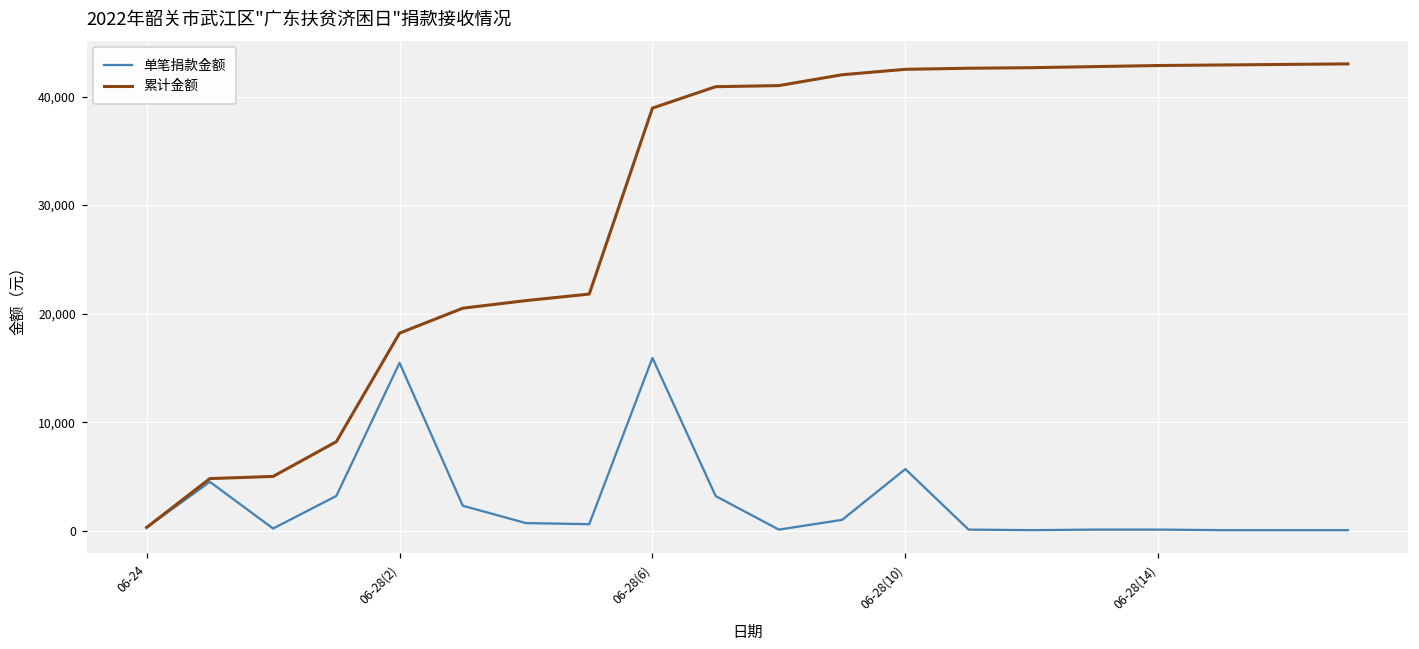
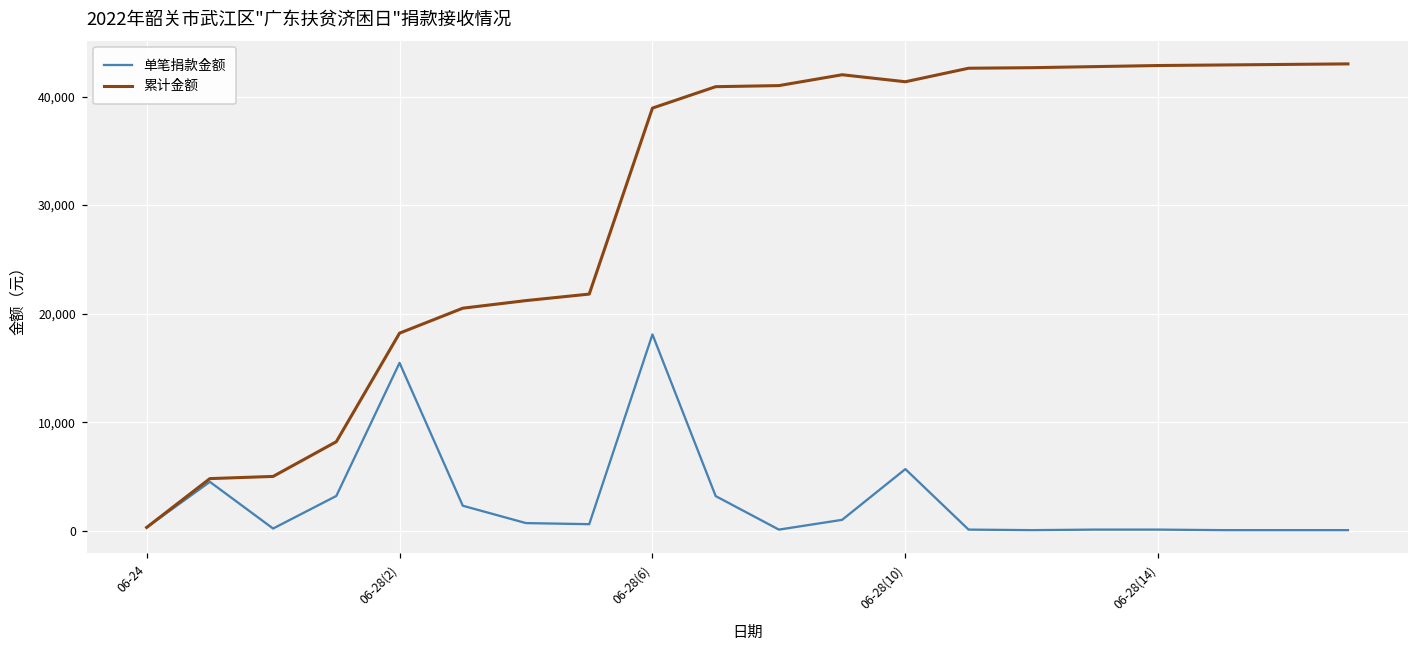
  {
    "单笔捐款金额": {
      "06-28(2)": "15,000",
-     "06-28(6)": "16,000",
+     "06-28(6)": "18,000",
      "06-28(10)": "6,000",
      "06-28(14)": "0"
    },
    "累计金额": {
      "06-28(2)": "18,000",
      "06-28(6)": "39,000",
-     "06-28(10)": "43,000",
+     "06-28(10)": "41,000",
      "06-28(14)": "43,000"
    }
  }
